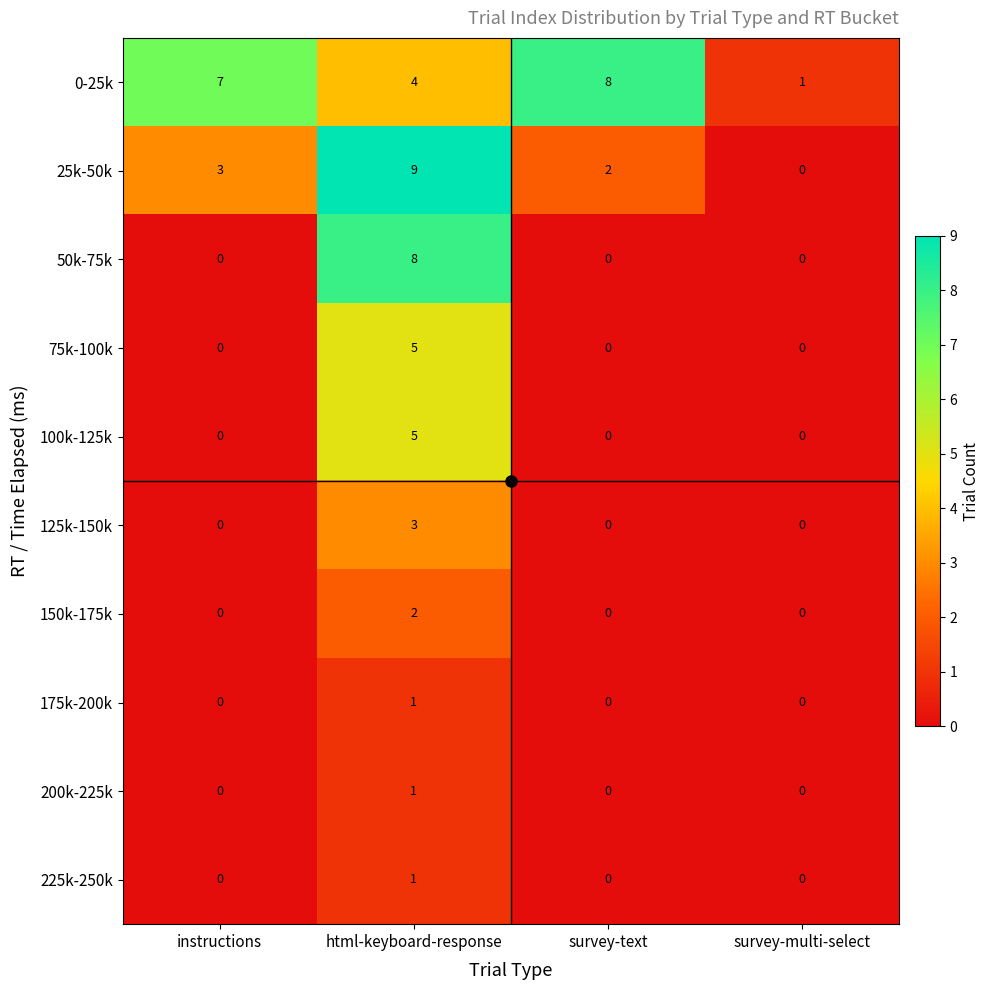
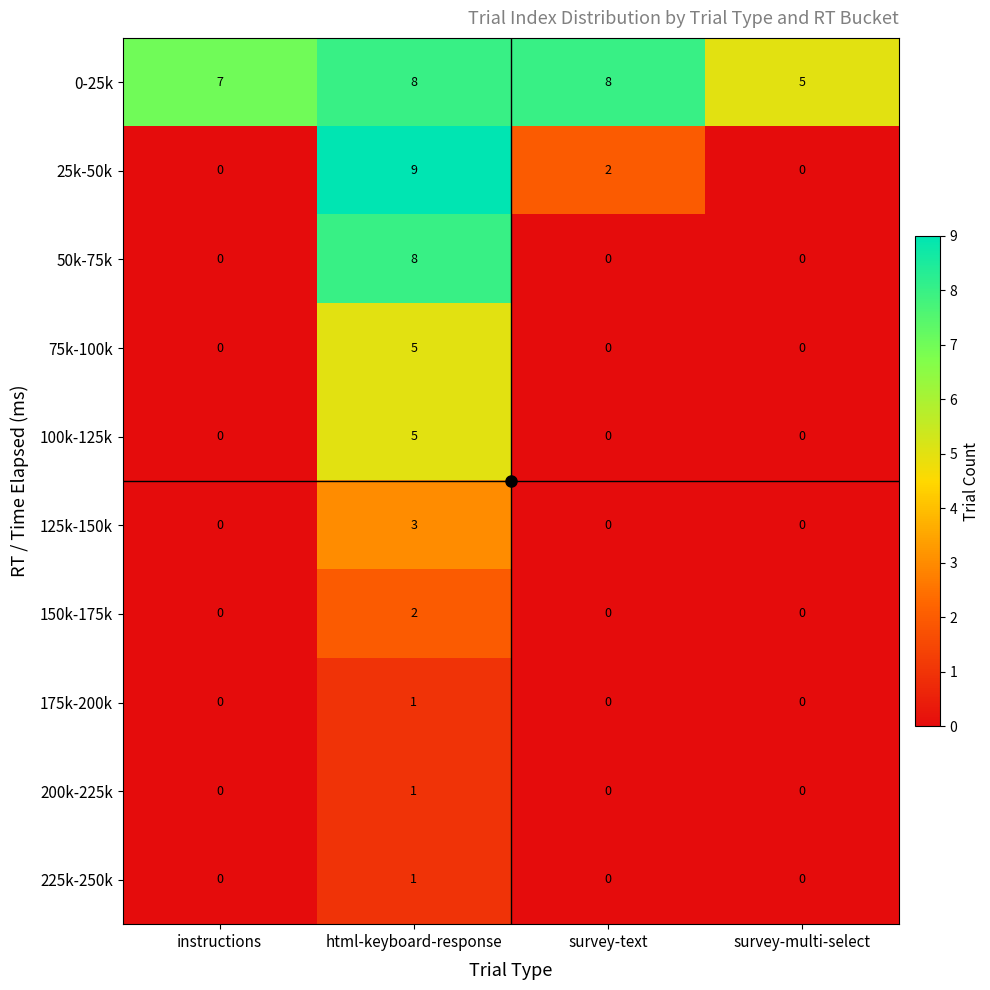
  {
    "0-25k": {
      "instructions": 7,
-     "html-keyboard-response": 4,
+     "html-keyboard-response": 8,
      "survey-text": 8,
-     "survey-multi-select": 1
+     "survey-multi-select": 5
    },
    "25k-50k": {
-     "instructions": 3,
+     "instructions": 0,
      "html-keyboard-response": 9,
      "survey-text": 2,
      "survey-multi-select": 0
    },
    "50k-75k": {
      "instructions": 0,
      "html-keyboard-response": 8,
      "survey-text": 0,
      "survey-multi-select": 0
    },
    "75k-100k": {
      "instructions": 0,
      "html-keyboard-response": 5,
      "survey-text": 0,
      "survey-multi-select": 0
    },
    "100k-125k": {
      "instructions": 0,
      "html-keyboard-response": 5,
      "survey-text": 0,
      "survey-multi-select": 0
    },
    "125k-150k": {
      "instructions": 0,
      "html-keyboard-response": 3,
      "survey-text": 0,
      "survey-multi-select": 0
    },
    "150k-175k": {
      "instructions": 0,
      "html-keyboard-response": 2,
      "survey-text": 0,
      "survey-multi-select": 0
    },
    "175k-200k": {
      "instructions": 0,
      "html-keyboard-response": 1,
      "survey-text": 0,
      "survey-multi-select": 0
    },
    "200k-225k": {
      "instructions": 0,
      "html-keyboard-response": 1,
      "survey-text": 0,
      "survey-multi-select": 0
    },
    "225k-250k": {
      "instructions": 0,
      "html-keyboard-response": 1,
      "survey-text": 0,
      "survey-multi-select": 0
    }
  }
